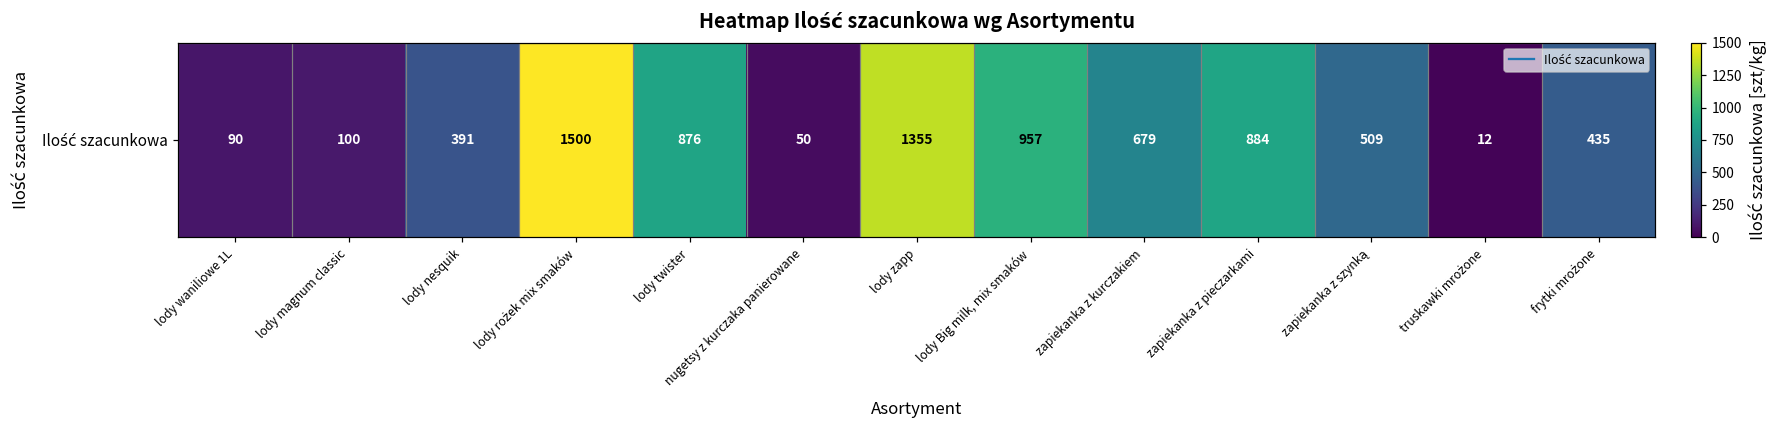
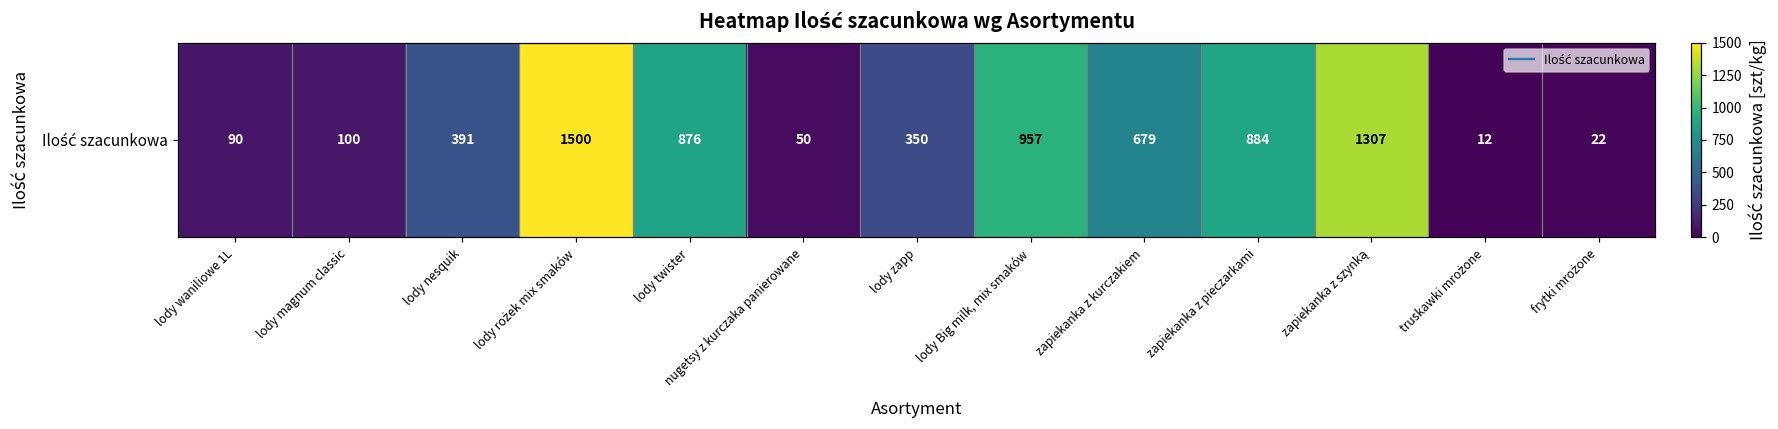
  {
    "Ilość szacunkowa": {
      "lody waniliowe 1L": 90,
      "lody magnum classic": 100,
      "lody nesquik": 391,
      "lody rożek mix smaków": 1500,
      "lody twister": 876,
      "nugetsy z kurczaka panierowane": 50,
-     "lody zapp": 1355,
+     "lody zapp": 350,
      "lody Big milk, mix smaków": 957,
      "zapiekanka z kurczakiem": 679,
      "zapiekanka z pieczarkami": 884,
-     "zapiekanka z szynką": 509,
+     "zapiekanka z szynką": 1307,
      "truskawki mrożone": 12,
-     "frytki mrożone": 435
+     "frytki mrożone": 22
    }
  }
